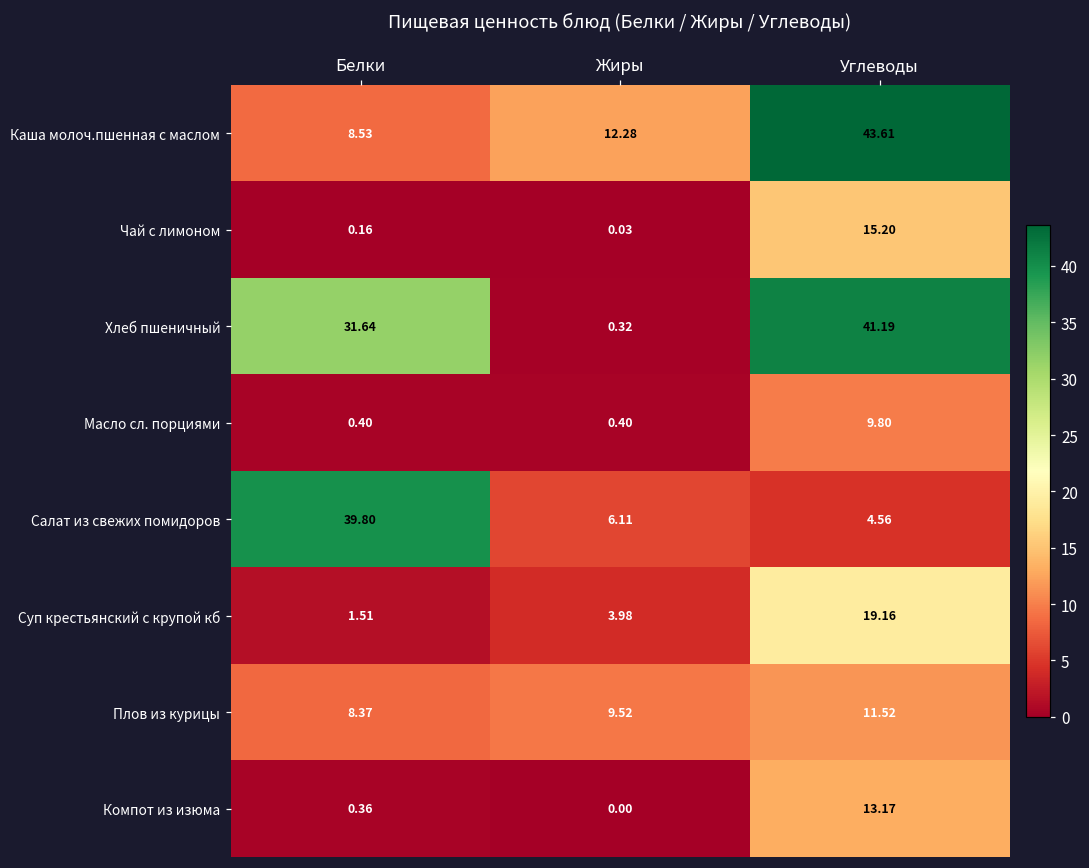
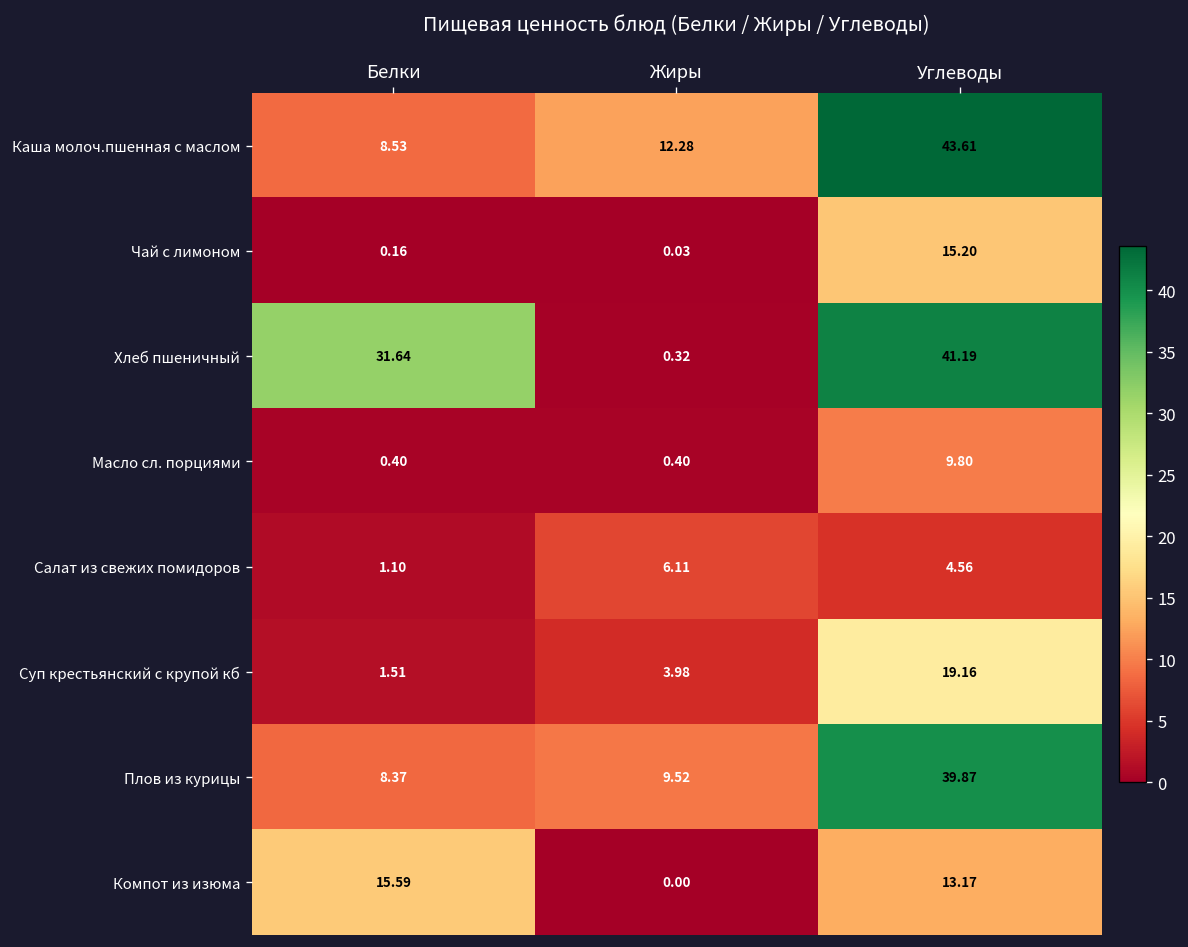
  {
    "Каша молоч.пшенная с маслом": {
      "Белки": 8.53,
      "Жиры": 12.28,
      "Углеводы": 43.61
    },
    "Чай с лимоном": {
      "Белки": 0.16,
      "Жиры": 0.03,
      "Углеводы": 15.20
    },
    "Хлеб пшеничный": {
      "Белки": 31.64,
      "Жиры": 0.32,
      "Углеводы": 41.19
    },
    "Масло сл. порциями": {
      "Белки": 0.40,
      "Жиры": 0.40,
      "Углеводы": 9.80
    },
    "Салат из свежих помидоров": {
-     "Белки": 39.80,
+     "Белки": 1.10,
      "Жиры": 6.11,
      "Углеводы": 4.56
    },
    "Суп крестьянский с крупой кб": {
      "Белки": 1.51,
      "Жиры": 3.98,
      "Углеводы": 19.16
    },
    "Плов из курицы": {
      "Белки": 8.37,
      "Жиры": 9.52,
-     "Углеводы": 11.52
+     "Углеводы": 39.87
    },
    "Компот из изюма": {
-     "Белки": 0.36,
+     "Белки": 15.59,
      "Жиры": 0.00,
      "Углеводы": 13.17
    }
  }
